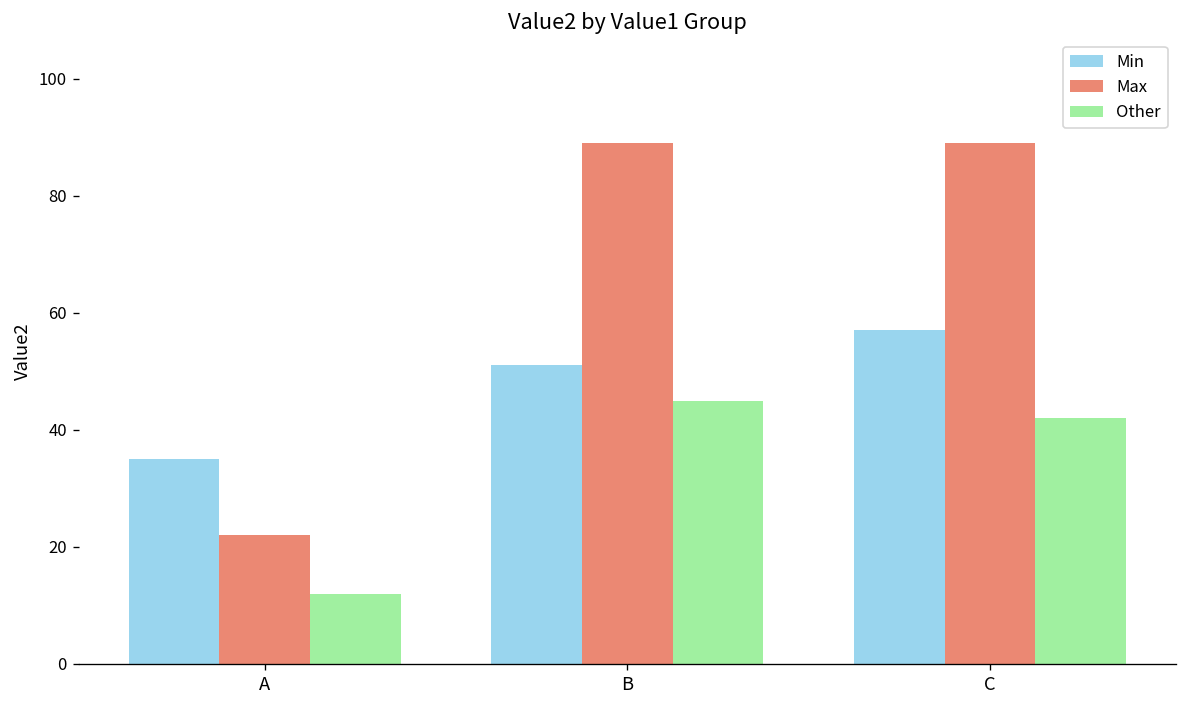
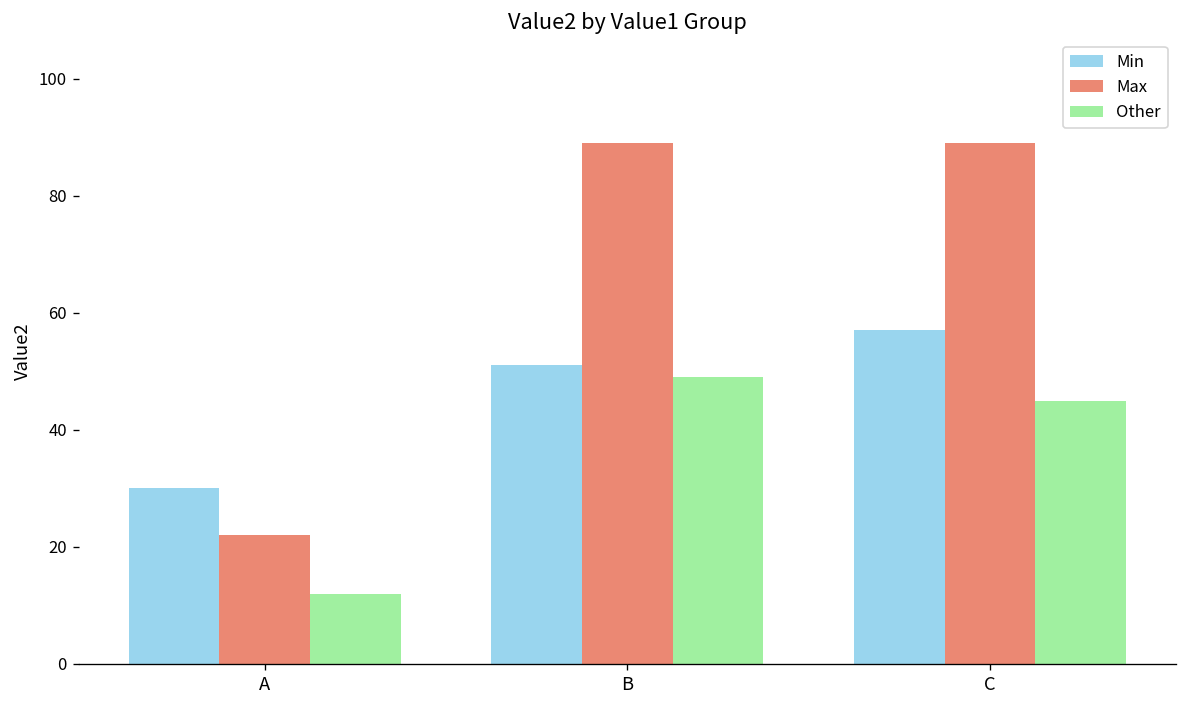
  {
    "Min": {
-     "A": 35,
+     "A": 30,
      "B": 51,
      "C": 57
    },
    "Max": {
      "A": 22,
      "B": 89,
      "C": 89
    },
    "Other": {
      "A": 12,
-     "B": 45,
-     "C": 42
+     "B": 49,
+     "C": 45
    }
  }
